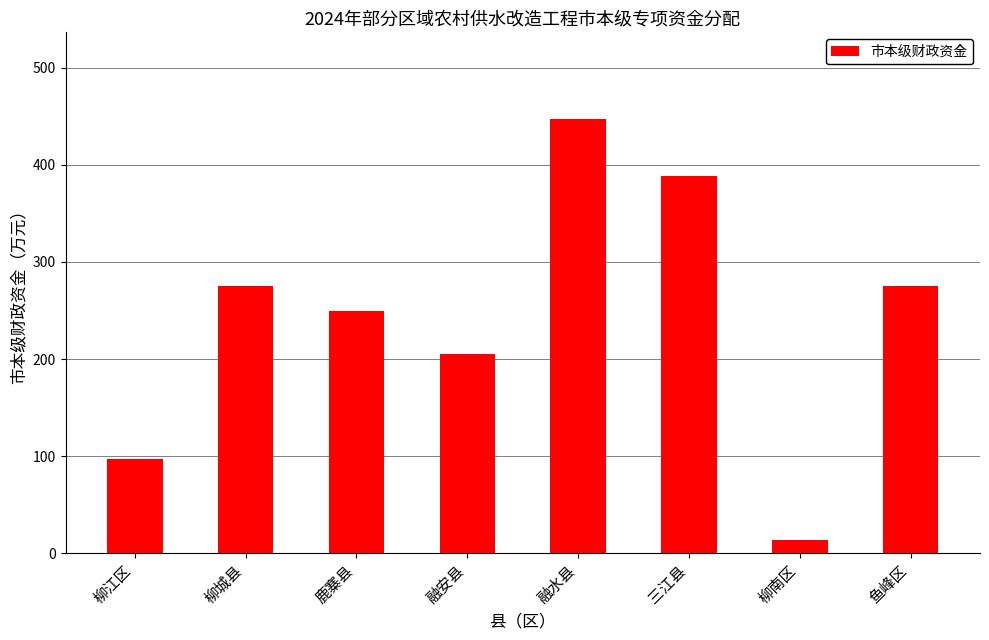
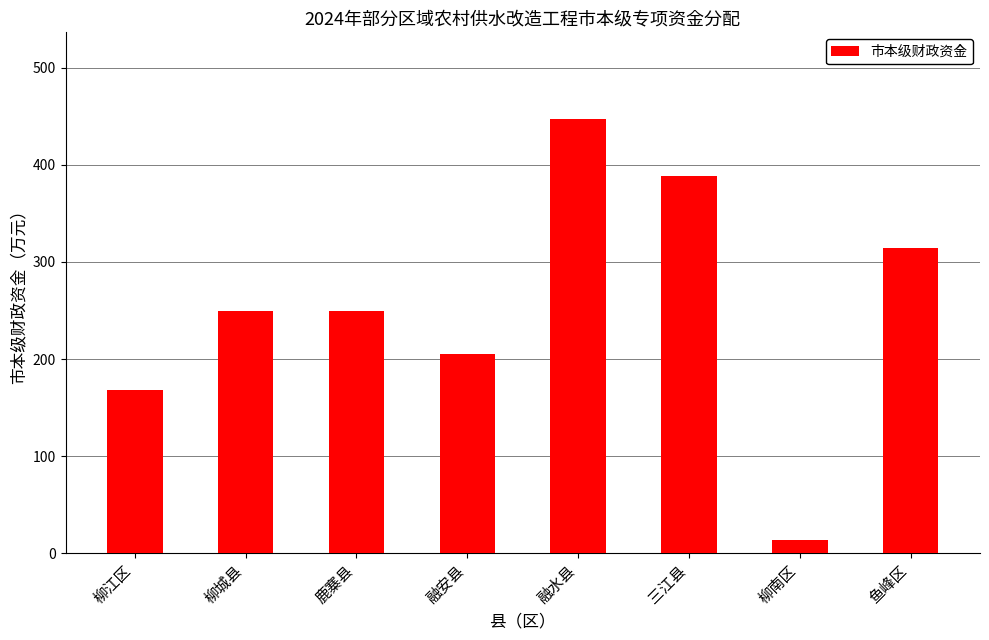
  {
-   "柳江区": 100,
-   "柳城县": 280,
+   "柳江区": 170,
+   "柳城县": 250,
    "鹿寨县": 250,
    "融安县": 210,
    "融水县": 450,
    "三江县": 390,
    "柳南区": 10,
-   "鱼峰区": 280
+   "鱼峰区": 310
  }
